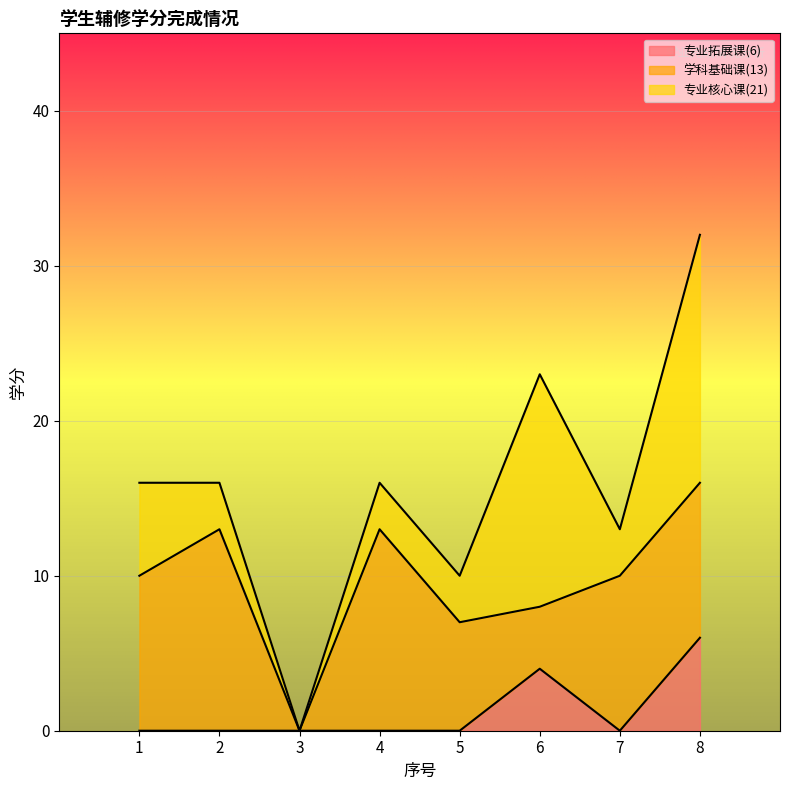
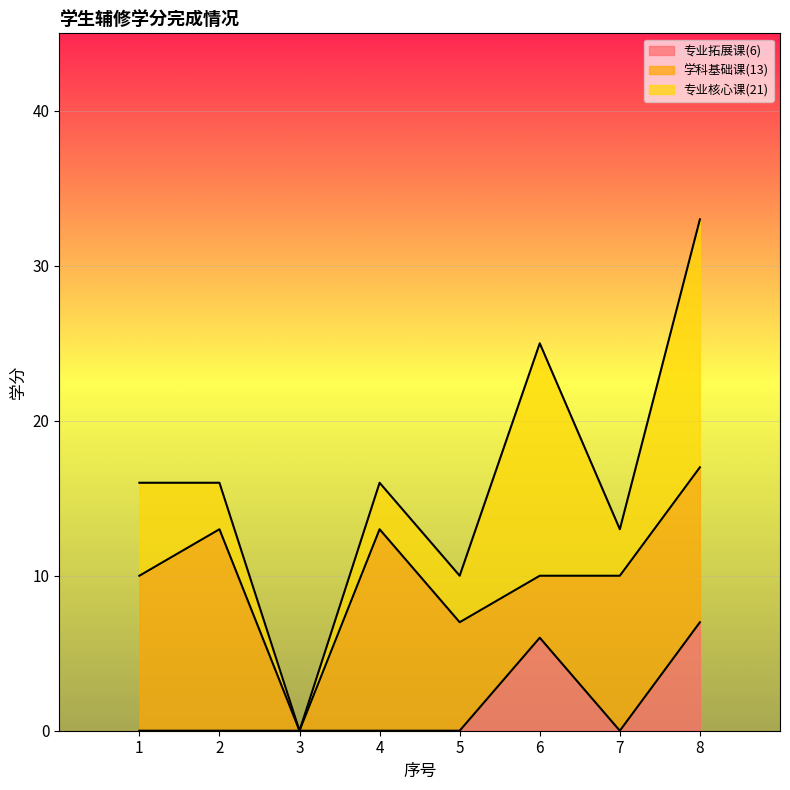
  {
    "专业拓展课(6)": {
      "1": 0,
      "2": 0,
      "4": 0,
      "5": 0,
-     "6": 4,
+     "6": 6,
      "7": 0,
-     "8": 6
+     "8": 7
    }
  }
